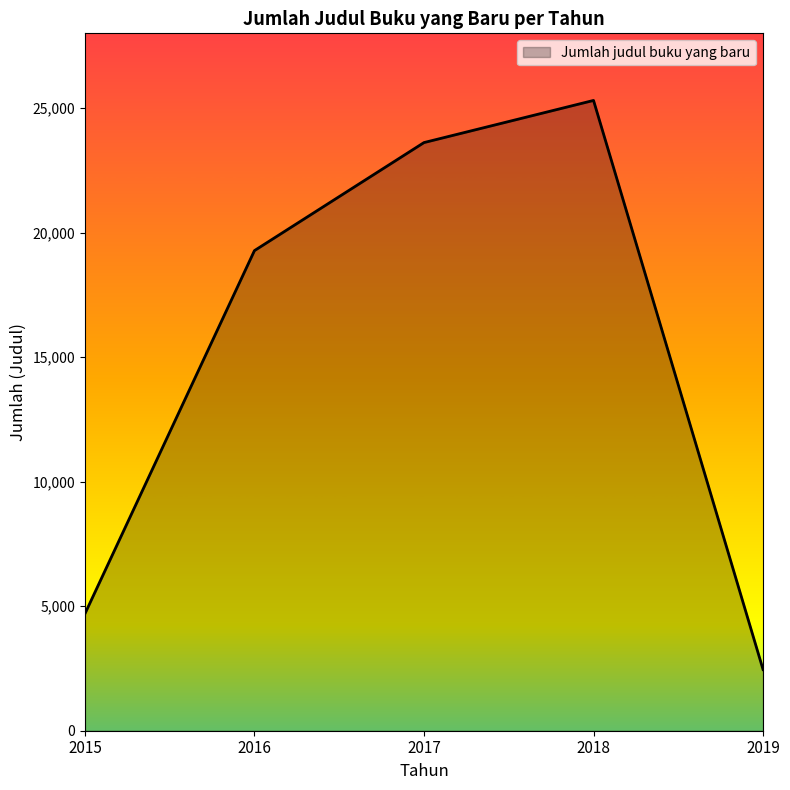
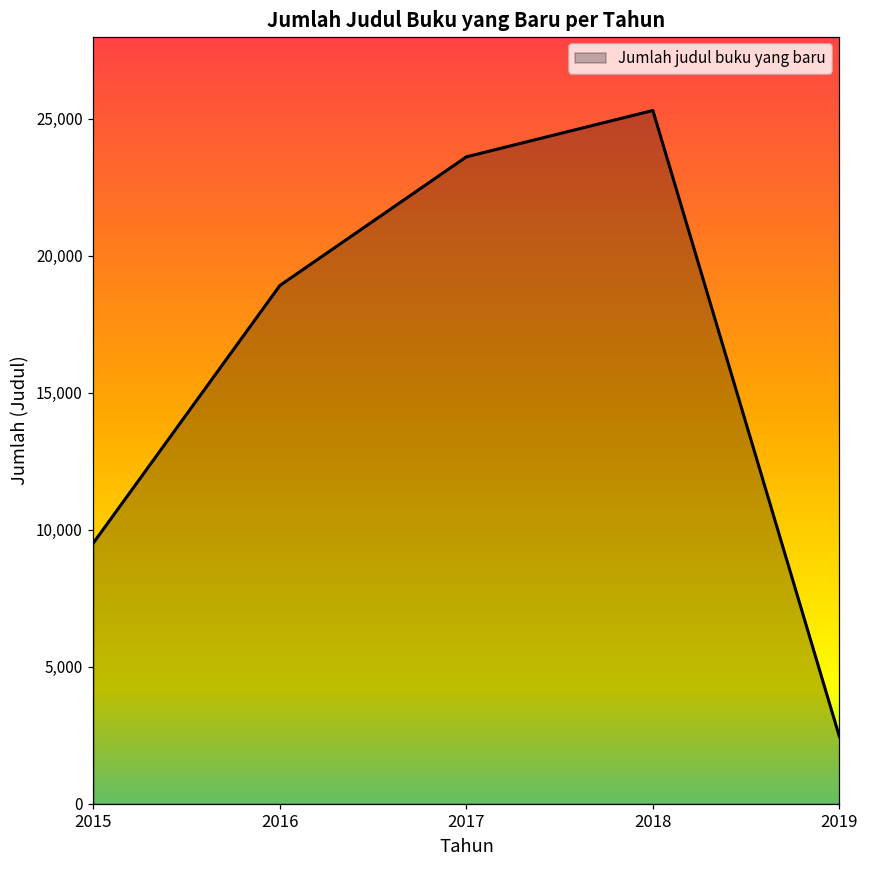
  {
-   "2015": "4,700",
-   "2016": "19,300",
+   "2015": "9,500",
+   "2016": "18,900",
    "2017": "23,600",
    "2018": "25,300",
    "2019": "2,500"
  }
